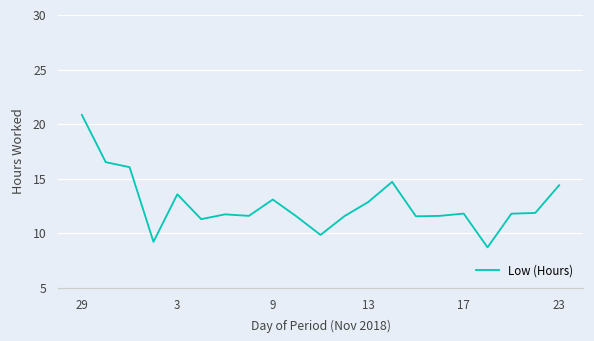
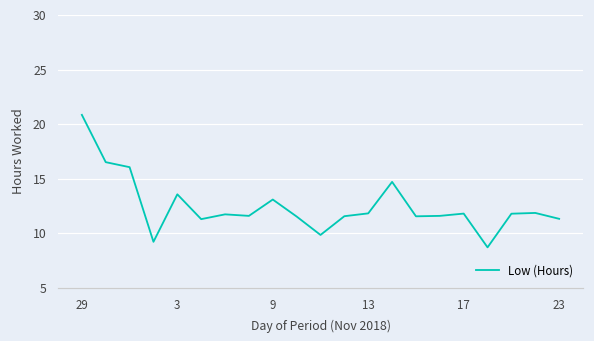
  {
    "29": 21,
    "3": 14,
    "9": 13,
-   "13": 13,
+   "13": 12,
    "17": 12,
-   "23": 14
+   "23": 11
  }
